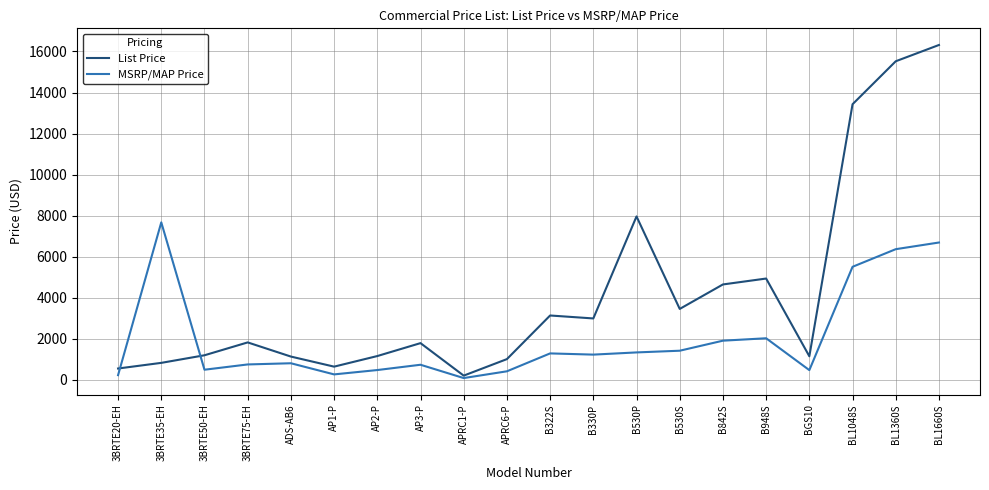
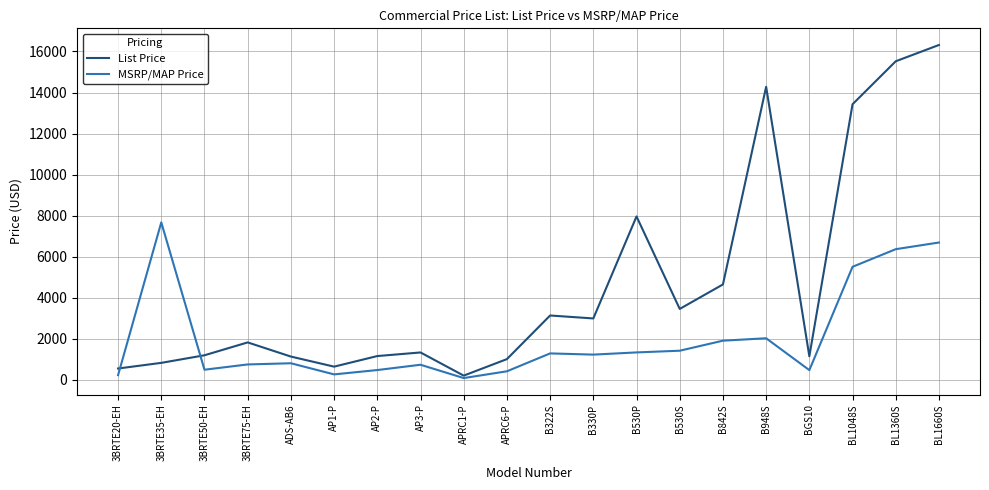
  {
    "List Price": {
      "3BRTE20-EH": 500,
      "3BRTE35-EH": 800,
      "3BRTE50-EH": 1200,
      "3BRTE75-EH": 1800,
      "ADS-AB6": 1100,
      "AP1-P": 600,
      "AP2-P": 1200,
-     "AP3-P": 1800,
+     "AP3-P": 1300,
      "APRC6-P": 1000,
      "B322S": 3100,
      "B330P": 3000,
      "B530P": 8000,
      "B530S": 3500,
      "B842S": 4600,
-     "B948S": 4900,
+     "B948S": 14300,
      "BGS10": 1100,
      "BL1048S": 13400,
      "BL1360S": 15500,
      "BL1660S": 16300
    },
    "MSRP/MAP Price": {
      "3BRTE20-EH": 200,
      "3BRTE35-EH": 7700,
      "3BRTE50-EH": 500,
      "3BRTE75-EH": 700,
      "ADS-AB6": 800,
      "AP1-P": 300,
      "AP2-P": 500,
      "AP3-P": 700,
      "APRC6-P": 400,
      "B322S": 1300,
      "B330P": 1200,
      "B530P": 1300,
      "B530S": 1400,
      "B842S": 1900,
      "B948S": 2000,
      "BGS10": 500,
      "BL1048S": 5500,
      "BL1360S": 6400,
      "BL1660S": 6700
    }
  }
